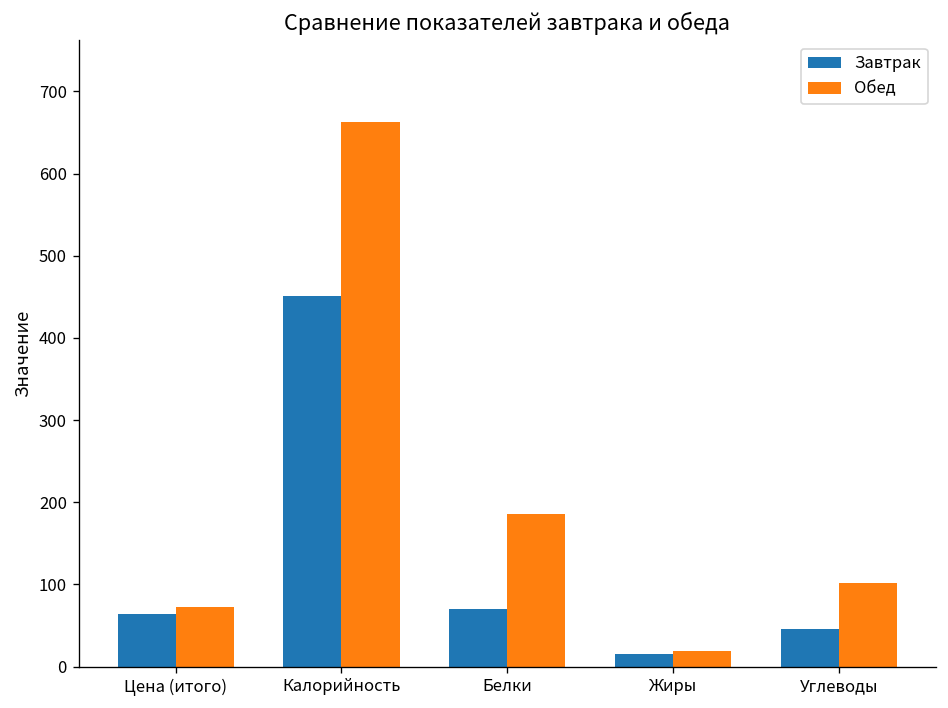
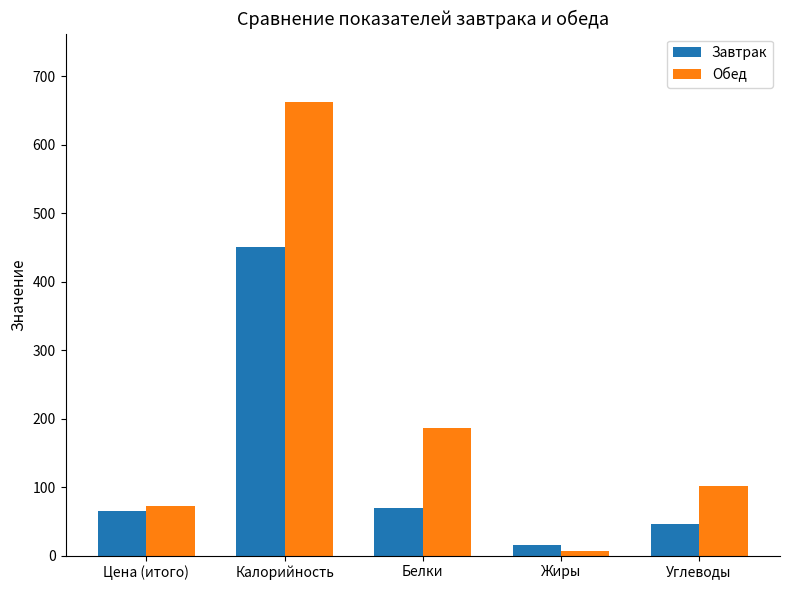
  {
    "Завтрак": {
      "Цена (итого)": 60,
      "Калорийность": 450,
      "Белки": 70,
      "Жиры": 20,
      "Углеводы": 50
    },
    "Обед": {
      "Цена (итого)": 70,
      "Калорийность": 660,
      "Белки": 190,
-     "Жиры": 20,
+     "Жиры": 10,
      "Углеводы": 100
    }
  }
